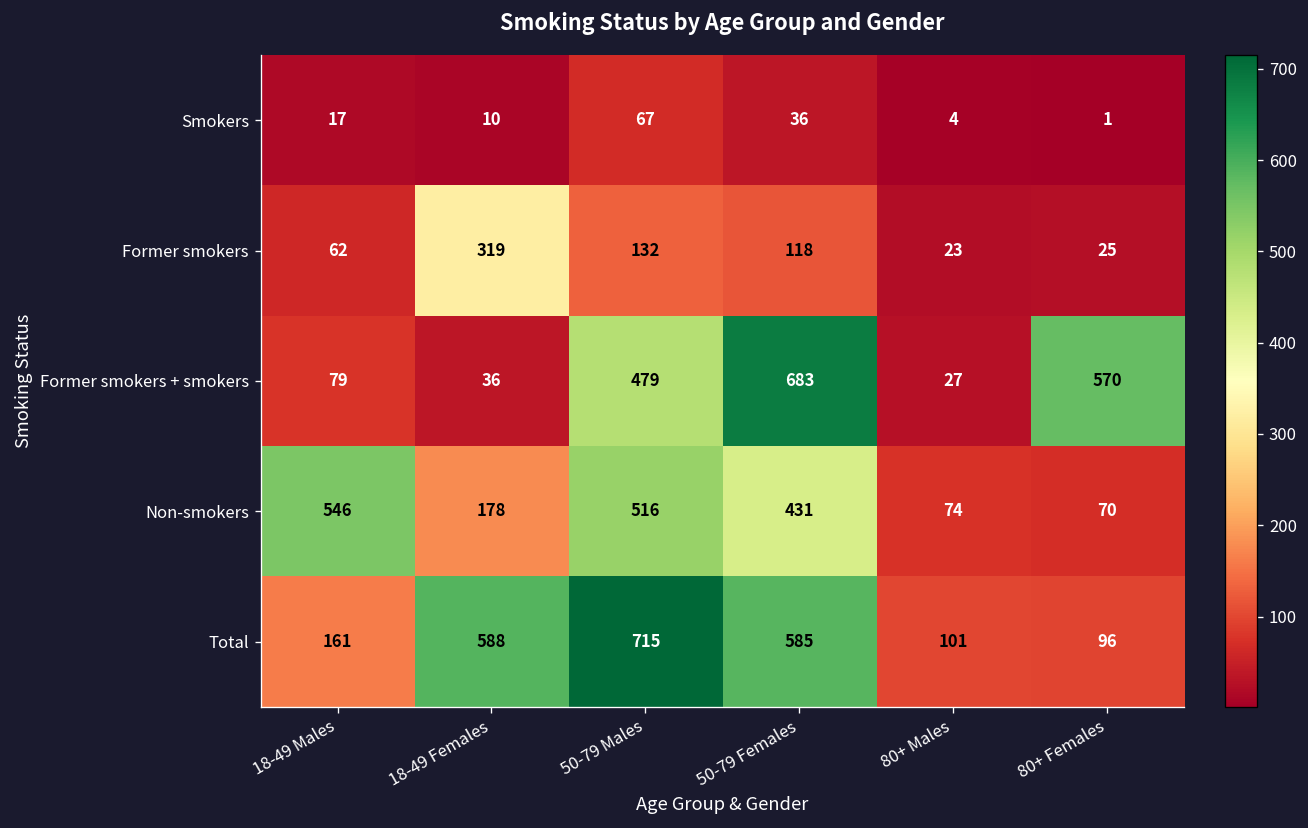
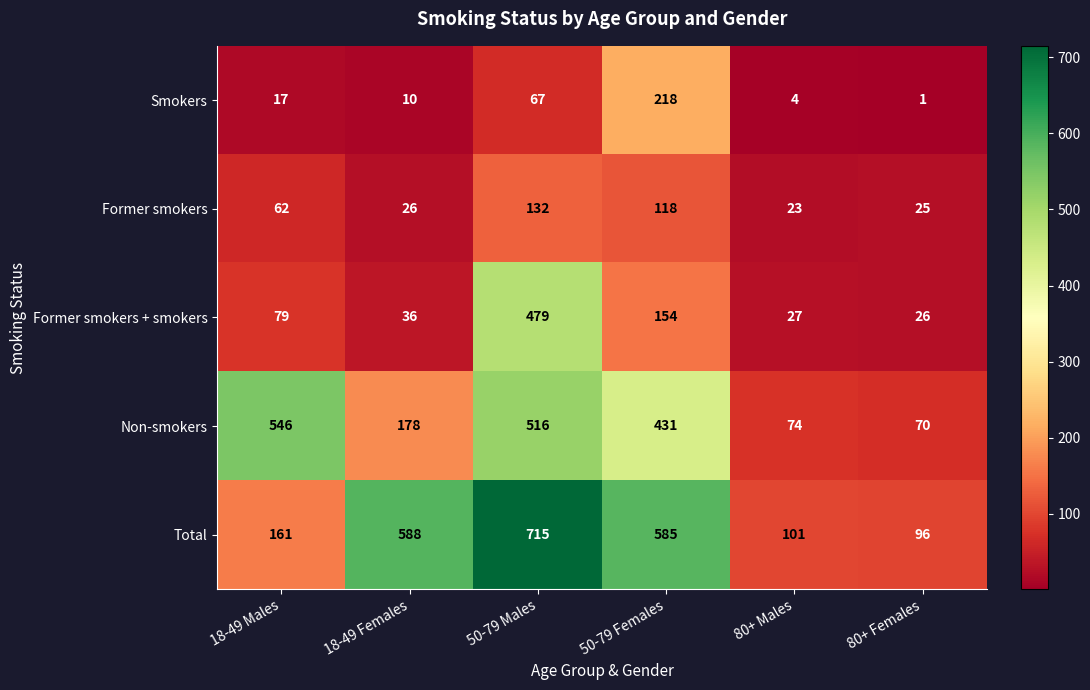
  {
    "Smokers": {
      "18-49 Males": 17,
      "18-49 Females": 10,
      "50-79 Males": 67,
-     "50-79 Females": 36,
+     "50-79 Females": 218,
      "80+ Males": 4,
      "80+ Females": 1
    },
    "Former smokers": {
      "18-49 Males": 62,
-     "18-49 Females": 319,
+     "18-49 Females": 26,
      "50-79 Males": 132,
      "50-79 Females": 118,
      "80+ Males": 23,
      "80+ Females": 25
    },
    "Former smokers + smokers": {
      "18-49 Males": 79,
      "18-49 Females": 36,
      "50-79 Males": 479,
-     "50-79 Females": 683,
+     "50-79 Females": 154,
      "80+ Males": 27,
-     "80+ Females": 570
+     "80+ Females": 26
    },
    "Non-smokers": {
      "18-49 Males": 546,
      "18-49 Females": 178,
      "50-79 Males": 516,
      "50-79 Females": 431,
      "80+ Males": 74,
      "80+ Females": 70
    },
    "Total": {
      "18-49 Males": 161,
      "18-49 Females": 588,
      "50-79 Males": 715,
      "50-79 Females": 585,
      "80+ Males": 101,
      "80+ Females": 96
    }
  }
